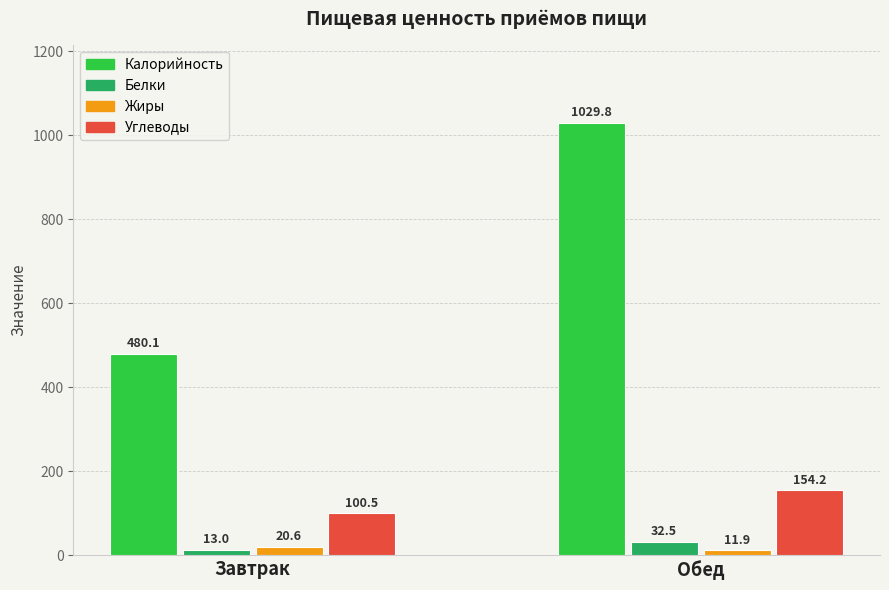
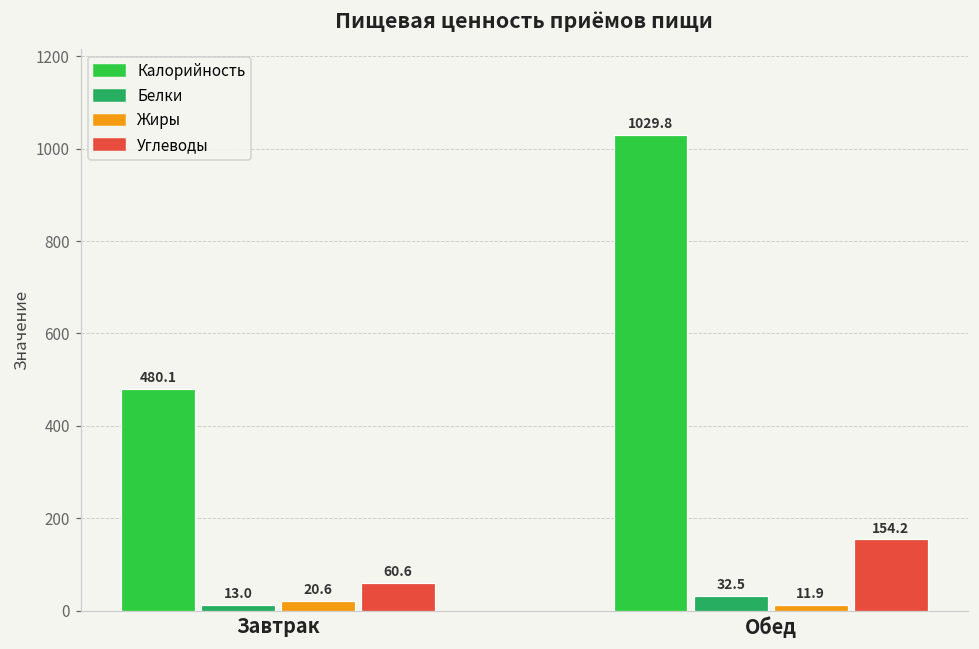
  {
    "Жиры": {
      "Завтрак": 20.6,
      "Обед": 11.9
    },
    "Углеводы": {
-     "Завтрак": 100.5,
+     "Завтрак": 60.6,
      "Обед": 154.2
    }
  }
